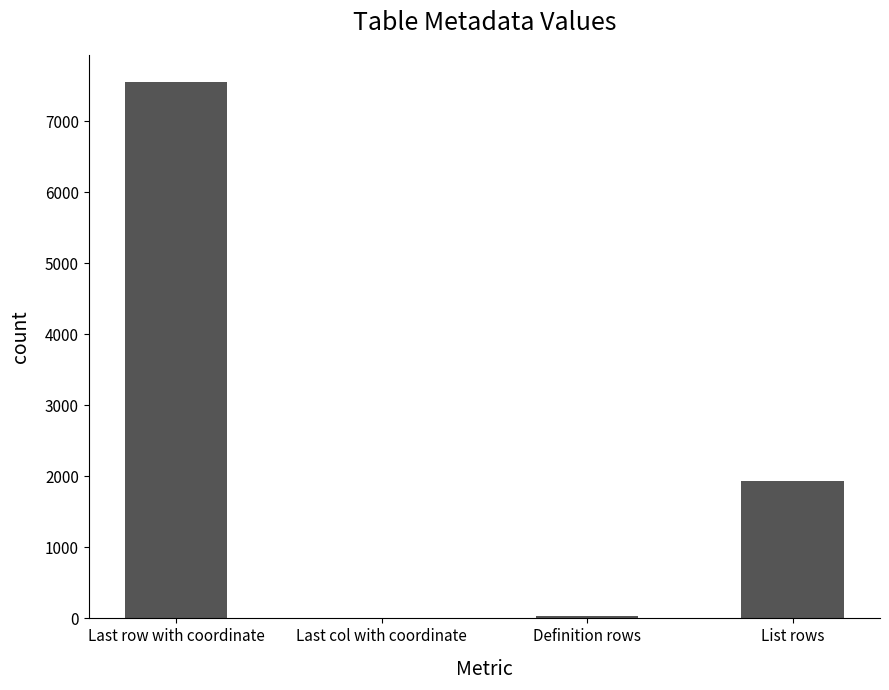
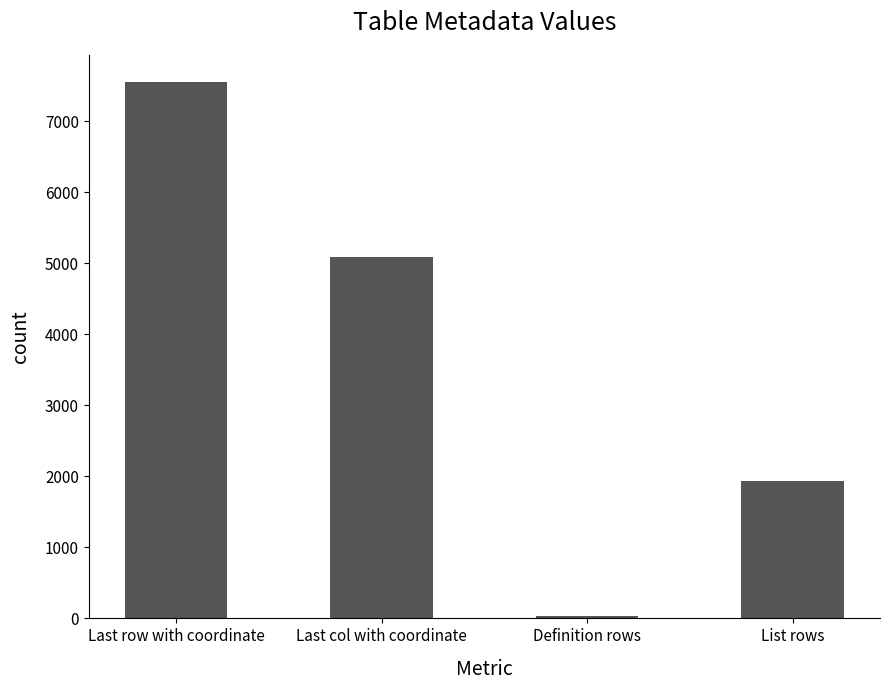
  {
    "Last row with coordinate": 7600,
-   "Last col with coordinate": 0,
+   "Last col with coordinate": 5100,
    "Definition rows": 0,
    "List rows": 1900
  }
